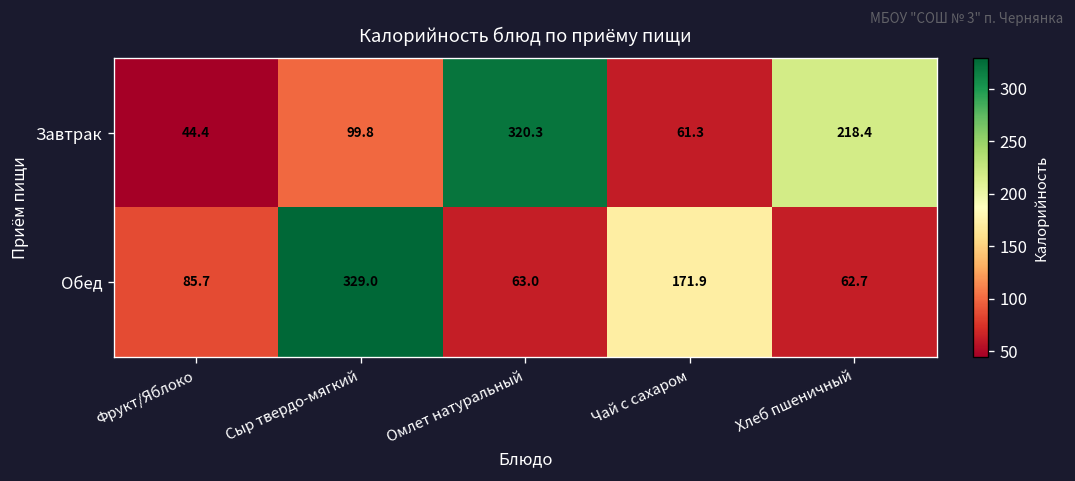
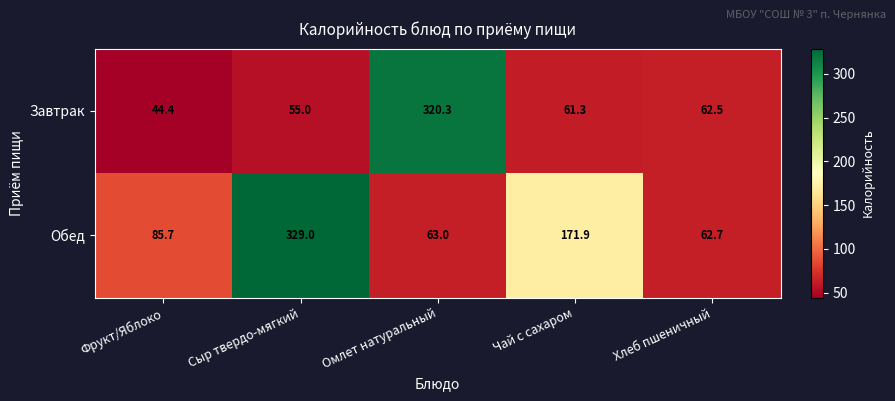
  {
    "Завтрак": {
      "Фрукт/Яблоко": 44.4,
-     "Сыр твердо-мягкий": 99.8,
+     "Сыр твердо-мягкий": 55.0,
      "Омлет натуральный": 320.3,
      "Чай с сахаром": 61.3,
-     "Хлеб пшеничный": 218.4
+     "Хлеб пшеничный": 62.5
    },
    "Обед": {
      "Фрукт/Яблоко": 85.7,
      "Сыр твердо-мягкий": 329.0,
      "Омлет натуральный": 63.0,
      "Чай с сахаром": 171.9,
      "Хлеб пшеничный": 62.7
    }
  }
